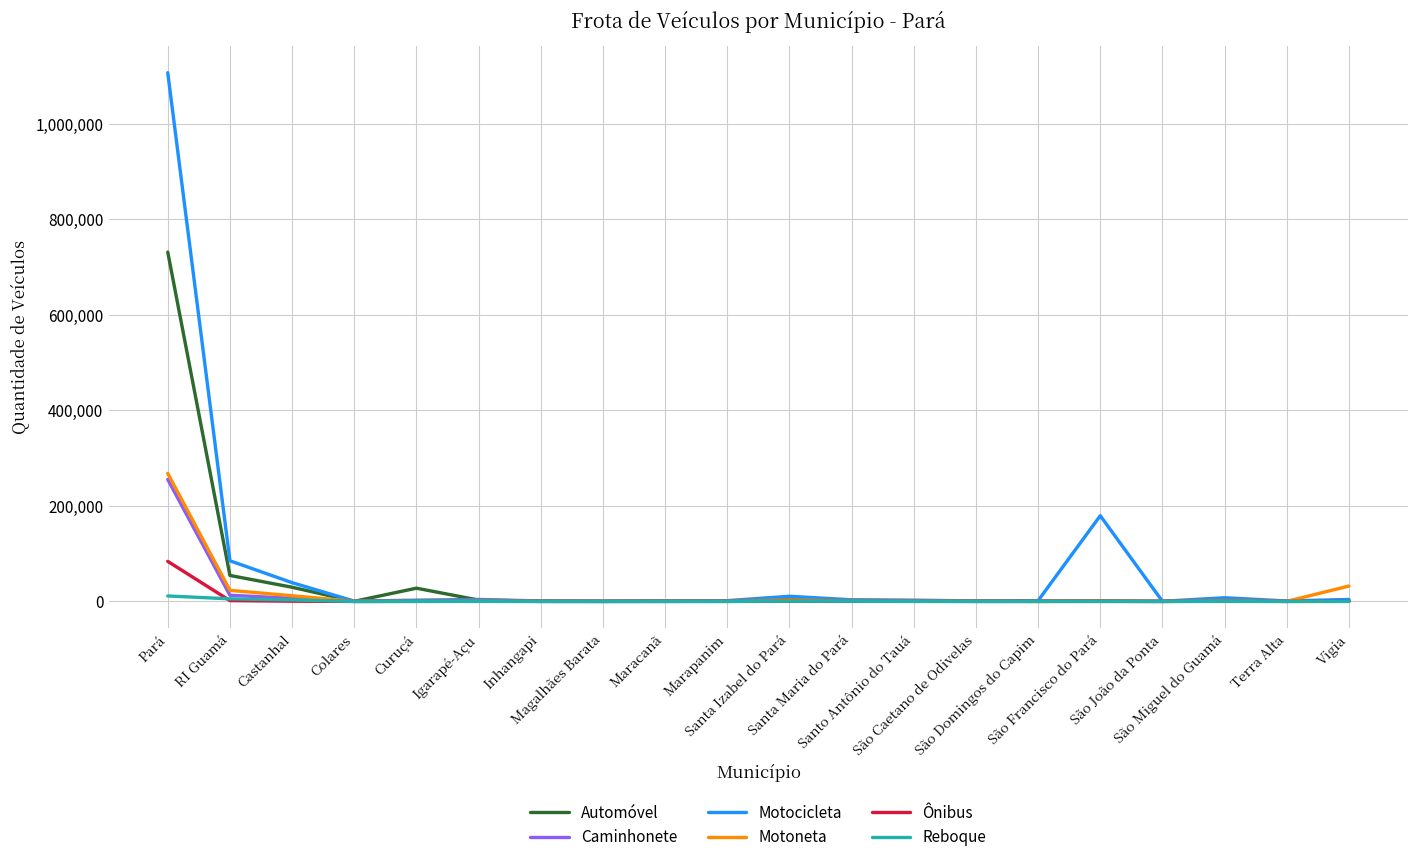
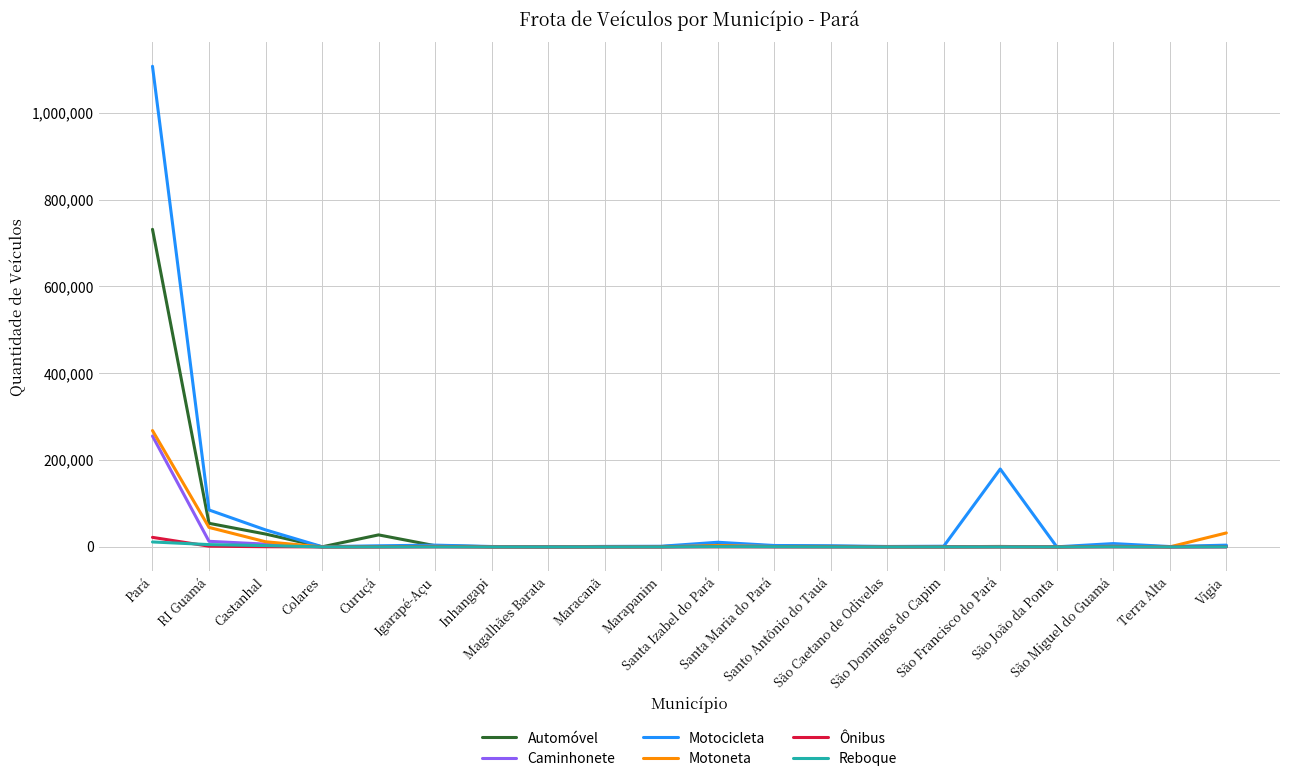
  {
    "Automóvel": {
      "Pará": "730,000",
      "RI Guamá": "50,000",
      "Castanhal": "30,000",
      "Curuçá": "30,000"
    },
    "Caminhonete": {
      "Pará": "260,000",
      "RI Guamá": "10,000"
    },
    "Motocicleta": {
      "Pará": "1,110,000",
      "RI Guamá": "90,000",
      "Castanhal": "40,000",
      "São Francisco do Pará": "180,000"
    },
    "Motoneta": {
      "Pará": "270,000",
-     "RI Guamá": "20,000",
+     "RI Guamá": "40,000",
      "Vigia": "30,000"
    },
    "Ônibus": {
-     "Pará": "80,000"
+     "Pará": "20,000"
    },
    "Reboque": {
      "Pará": "10,000"
    }
  }
